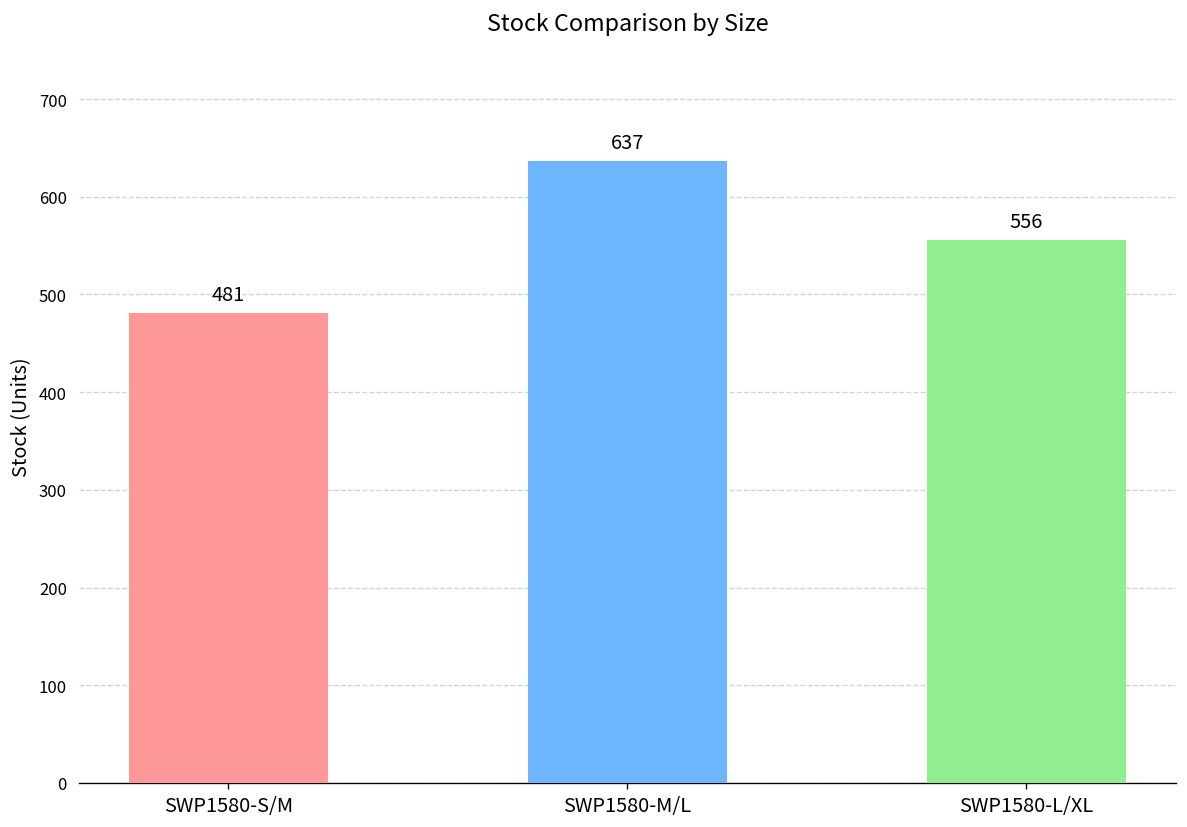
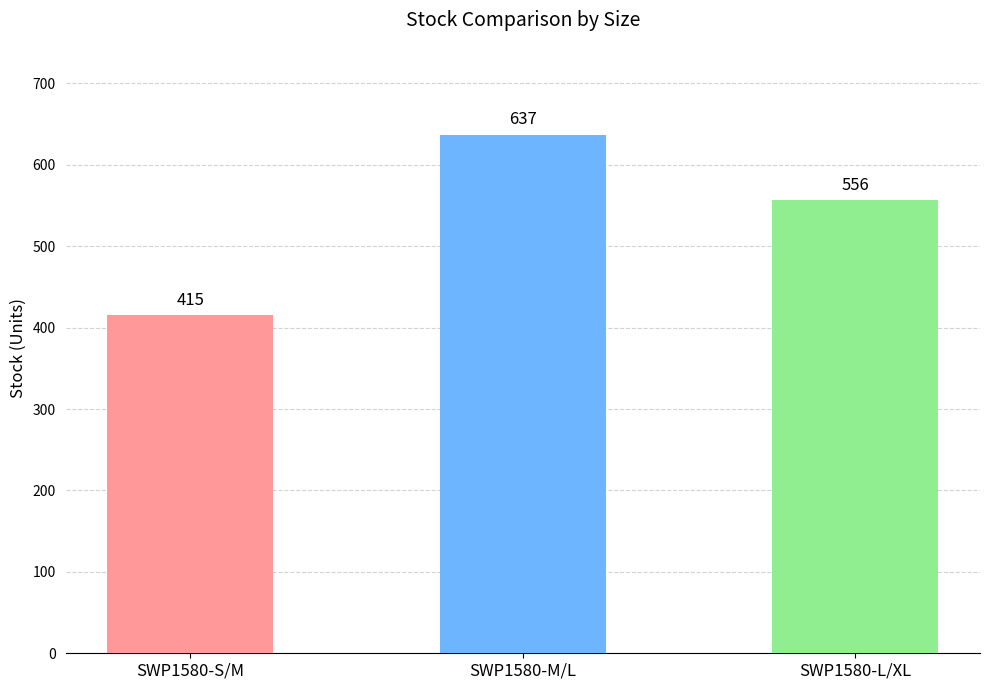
  {
-   "SWP1580-S/M": 481,
+   "SWP1580-S/M": 415,
    "SWP1580-M/L": 637,
    "SWP1580-L/XL": 556
  }
